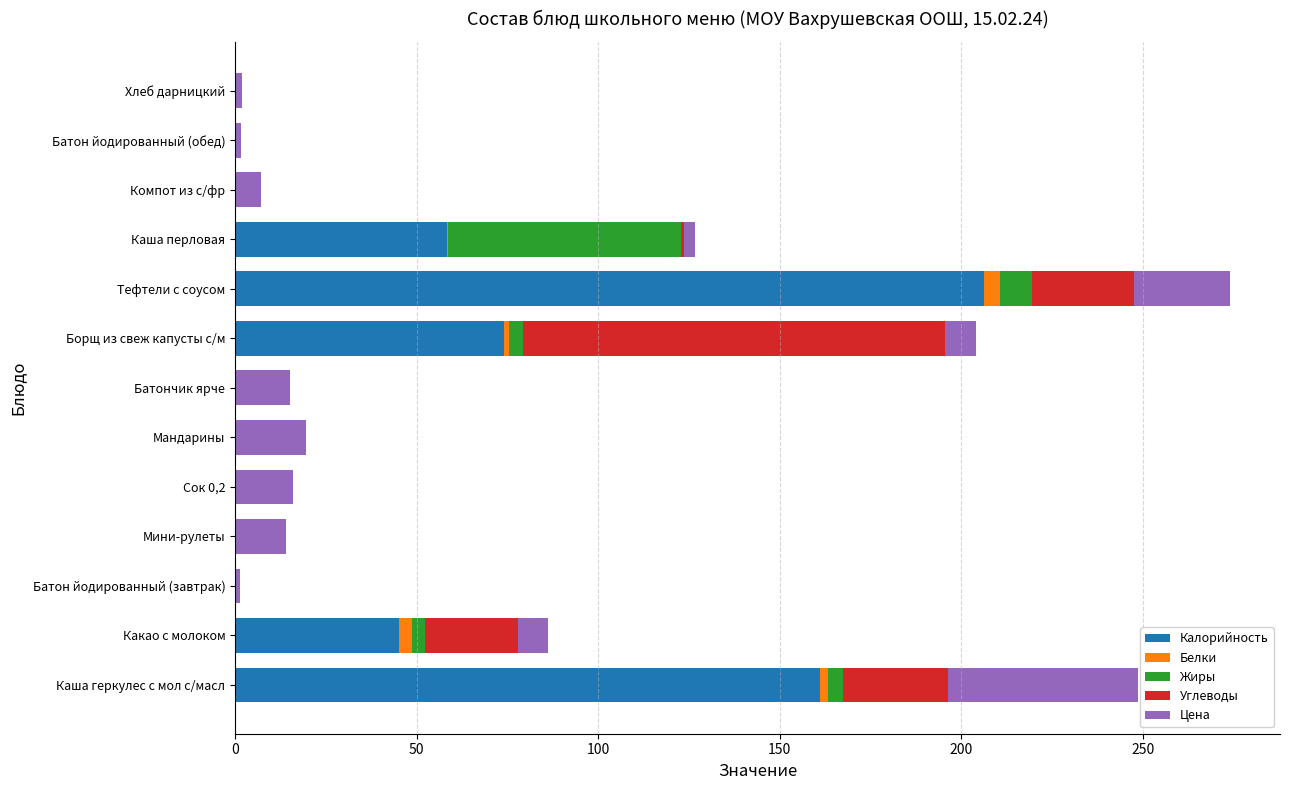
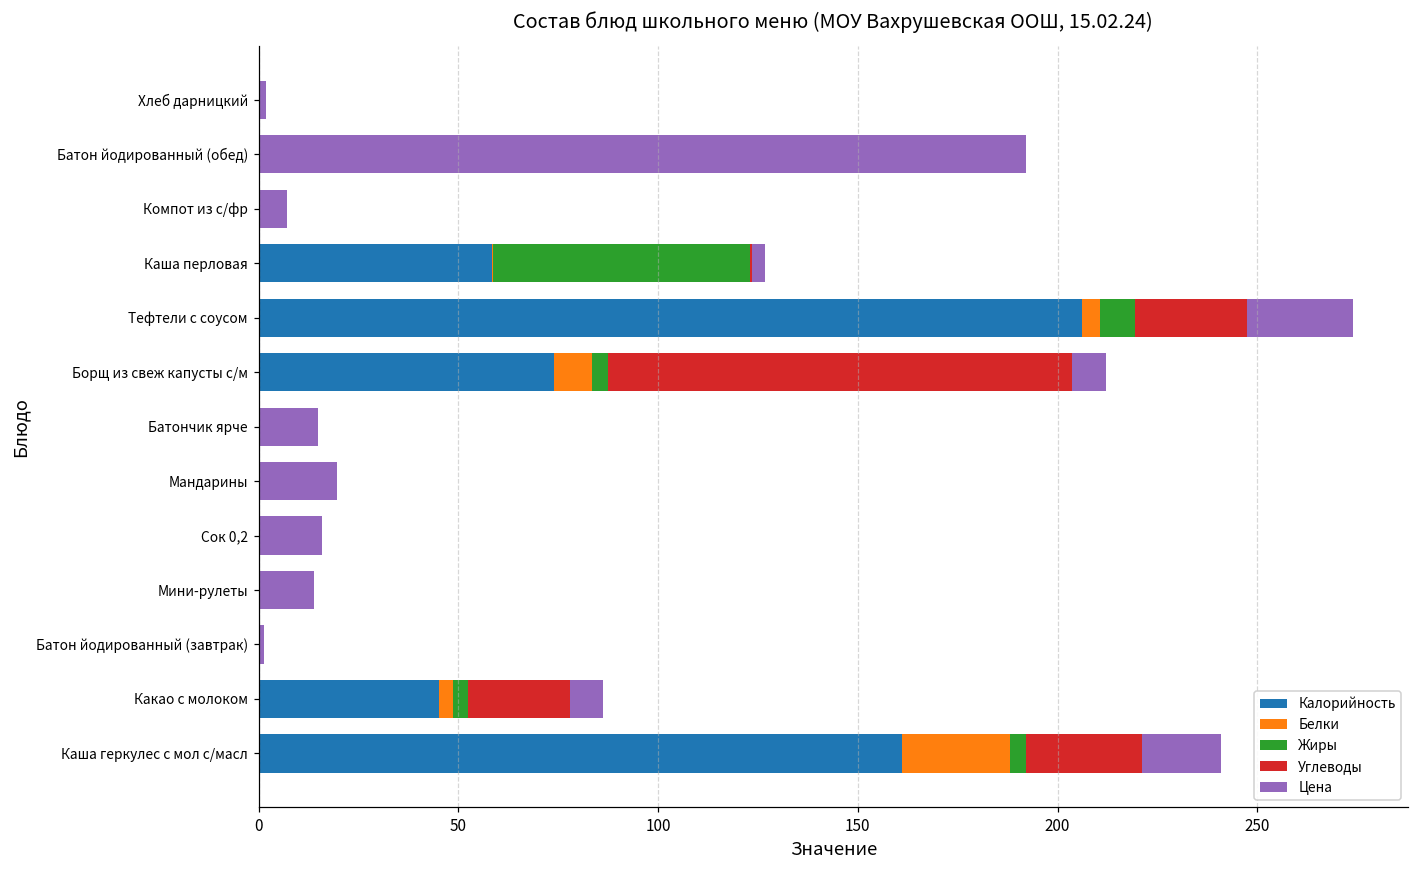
  {
    "Калорийность": {
      "Хлеб дарницкий": 0,
      "Батон йодированный (обед)": 0,
      "Компот из с/фр": 0,
      "Каша перловая": 58,
      "Тефтели с соусом": 206,
      "Борщ из свеж капусты с/м": 74,
      "Батончик ярче": 0,
      "Мандарины": 0,
      "Сок 0,2": 0,
      "Мини-рулеты": 0,
      "Батон йодированный (завтрак)": 0,
      "Какао с молоком": 45,
      "Каша геркулес с мол с/масл": 161
    },
    "Белки": {
      "Хлеб дарницкий": 0,
      "Батон йодированный (обед)": 0,
      "Компот из с/фр": 0,
      "Тефтели с соусом": 4,
-     "Борщ из свеж капусты с/м": 1,
+     "Борщ из свеж капусты с/м": 10,
      "Батончик ярче": 0,
      "Мандарины": 0,
      "Сок 0,2": 0,
      "Мини-рулеты": 0,
      "Батон йодированный (завтрак)": 0,
      "Какао с молоком": 4,
-     "Каша геркулес с мол с/масл": 2
+     "Каша геркулес с мол с/масл": 27
    },
    "Жиры": {
      "Хлеб дарницкий": 0,
      "Батон йодированный (обед)": 0,
      "Компот из с/фр": 0,
      "Каша перловая": 64,
      "Тефтели с соусом": 9,
      "Борщ из свеж капусты с/м": 4,
      "Батончик ярче": 0,
      "Мандарины": 0,
      "Сок 0,2": 0,
      "Мини-рулеты": 0,
      "Батон йодированный (завтрак)": 0,
      "Какао с молоком": 4,
      "Каша геркулес с мол с/масл": 4
    },
    "Углеводы": {
      "Хлеб дарницкий": 0,
      "Батон йодированный (обед)": 0,
      "Компот из с/фр": 0,
      "Тефтели с соусом": 28,
      "Борщ из свеж капусты с/м": 116,
      "Батончик ярче": 0,
      "Мандарины": 0,
      "Сок 0,2": 0,
      "Мини-рулеты": 0,
      "Батон йодированный (завтрак)": 0,
      "Какао с молоком": 25,
      "Каша геркулес с мол с/масл": 29
    },
    "Цена": {
      "Хлеб дарницкий": 2,
-     "Батон йодированный (обед)": 2,
+     "Батон йодированный (обед)": 192,
      "Компот из с/фр": 7,
      "Каша перловая": 3,
      "Тефтели с соусом": 26,
      "Борщ из свеж капусты с/м": 9,
      "Батончик ярче": 15,
      "Мандарины": 20,
      "Сок 0,2": 16,
      "Мини-рулеты": 14,
      "Батон йодированный (завтрак)": 1,
      "Какао с молоком": 8,
-     "Каша геркулес с мол с/масл": 52
+     "Каша геркулес с мол с/масл": 20
    }
  }
